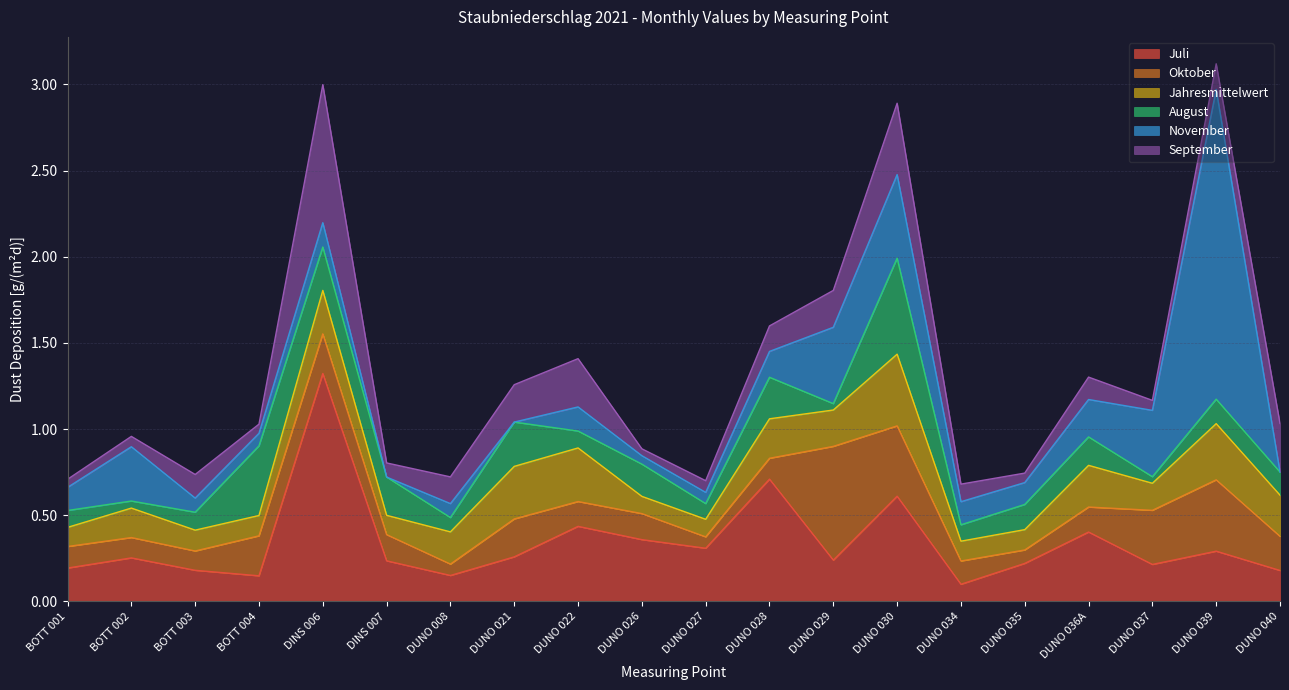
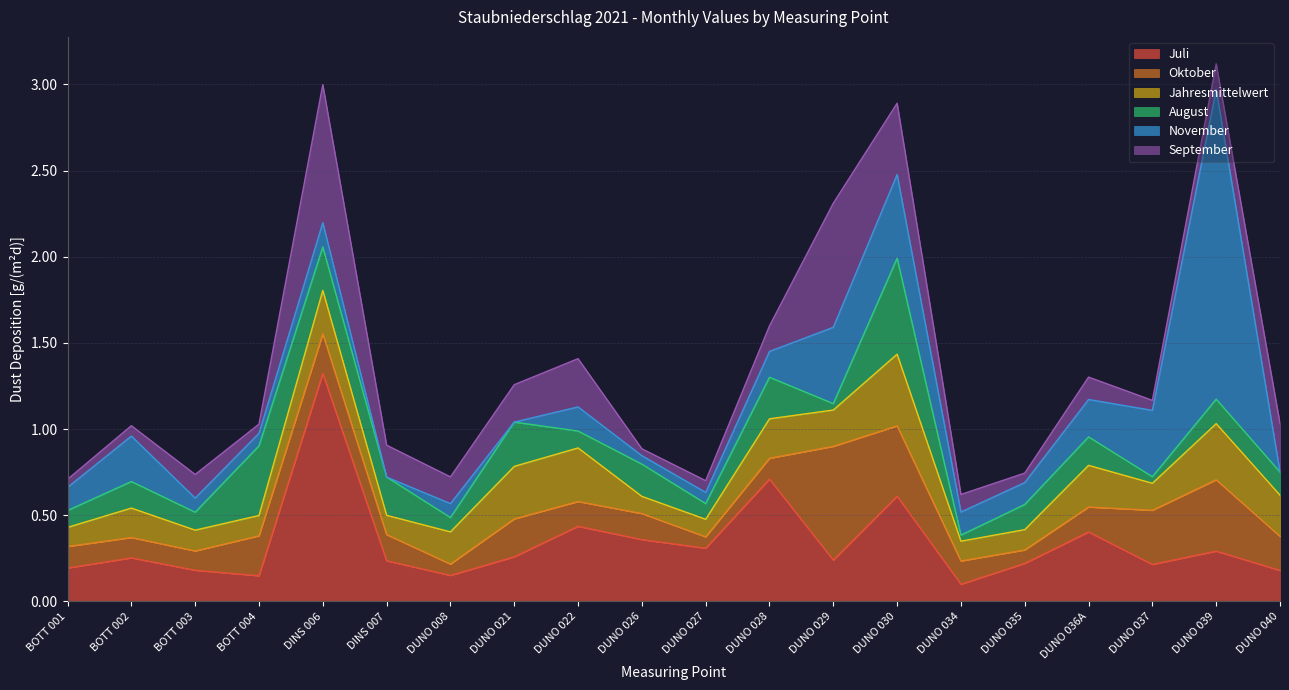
  {
    "August": {
      "BOTT 001": 0.10,
-     "BOTT 002": 0.04,
+     "BOTT 002": 0.15,
      "BOTT 003": 0.10,
      "BOTT 004": 0.40,
      "DINS 006": 0.25,
      "DUNO 008": 0.08,
      "DUNO 022": 0.10,
      "DUNO 026": 0.19,
      "DUNO 027": 0.09,
      "DUNO 028": 0.24,
      "DUNO 029": 0.04,
      "DUNO 030": 0.56,
-     "DUNO 034": 0.10,
+     "DUNO 034": 0.03,
      "DUNO 035": 0.15,
      "DUNO 036A": 0.17,
      "DUNO 037": 0.04,
      "DUNO 039": 0.14
    },
    "November": {
      "BOTT 001": 0.13,
-     "BOTT 002": 0.32,
+     "BOTT 002": 0.26,
      "BOTT 003": 0.08,
      "BOTT 004": 0.07,
      "DINS 006": 0.14,
      "DUNO 008": 0.08,
      "DUNO 022": 0.14,
      "DUNO 026": 0.05,
      "DUNO 027": 0.07,
      "DUNO 028": 0.15,
      "DUNO 029": 0.44,
      "DUNO 030": 0.48,
      "DUNO 034": 0.13,
      "DUNO 035": 0.13,
      "DUNO 036A": 0.22,
      "DUNO 037": 0.38
    },
    "September": {
      "BOTT 001": 0.05,
      "BOTT 002": 0.06,
      "BOTT 003": 0.14,
      "BOTT 004": 0.05,
      "DINS 006": 0.80,
-     "DINS 007": 0.08,
+     "DINS 007": 0.19,
      "DUNO 008": 0.16,
      "DUNO 021": 0.22,
      "DUNO 022": 0.28,
      "DUNO 026": 0.04,
      "DUNO 027": 0.07,
      "DUNO 028": 0.15,
-     "DUNO 029": 0.21,
+     "DUNO 029": 0.72,
      "DUNO 030": 0.41,
      "DUNO 034": 0.10,
      "DUNO 035": 0.06,
      "DUNO 036A": 0.13,
      "DUNO 037": 0.06,
      "DUNO 040": 0.28
    }
  }
